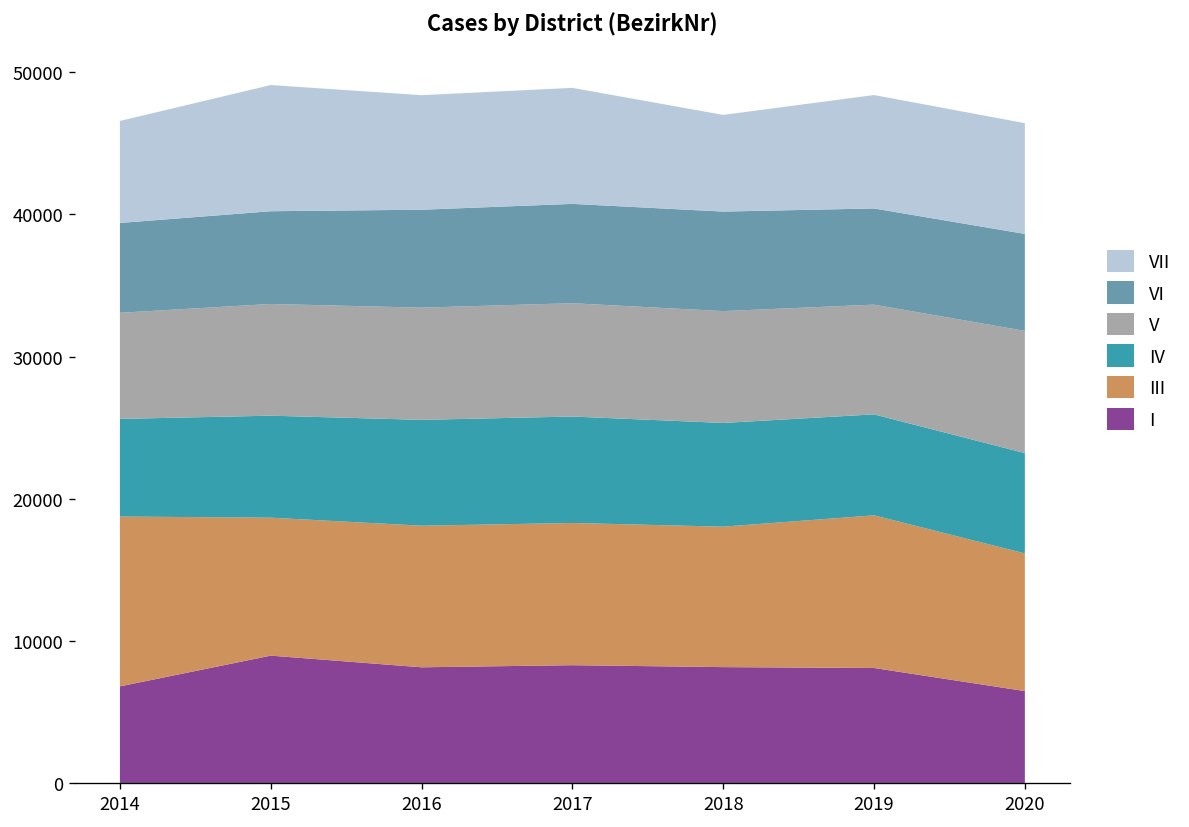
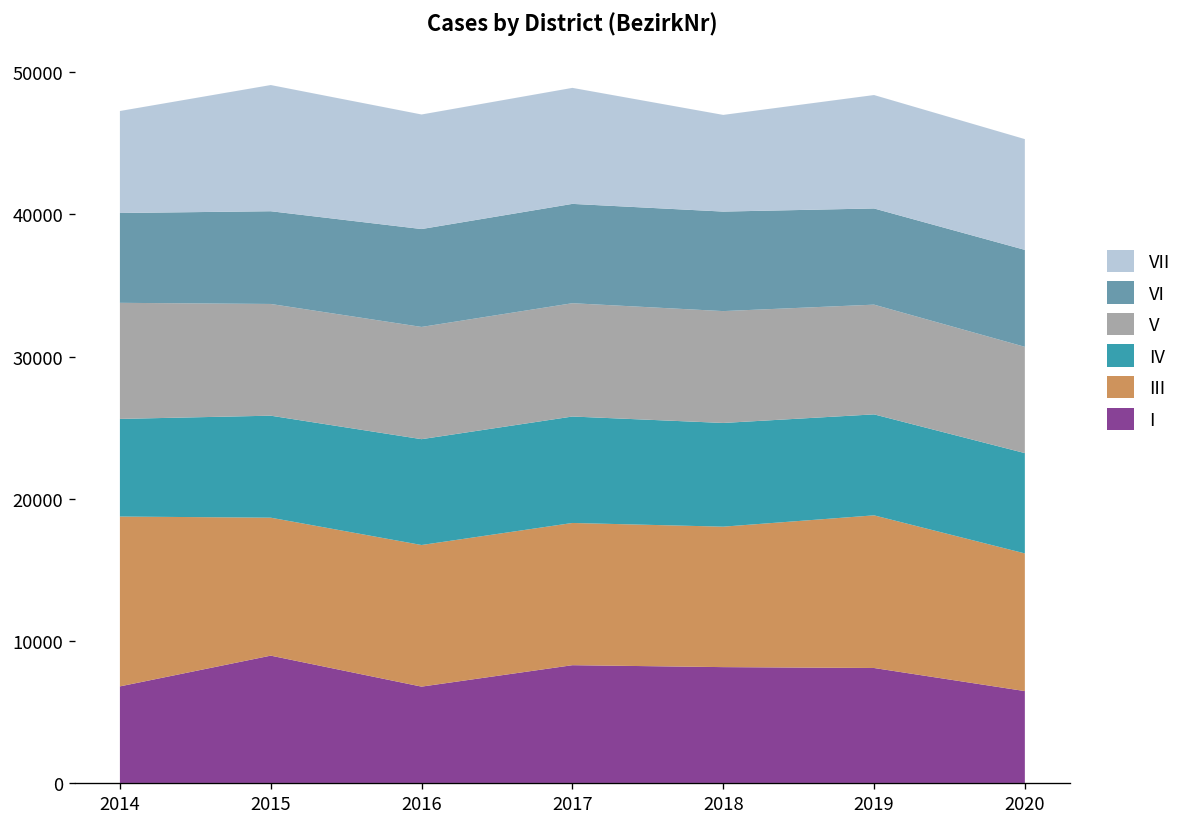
  {
    "I": {
      "2014": 6800,
      "2015": 9000,
-     "2016": 8100,
+     "2016": 6800,
      "2017": 8300,
      "2018": 8100,
      "2019": 8100,
      "2020": 6500
    },
    "III": {
      "2014": 12000,
      "2015": 9700,
      "2016": 10000,
      "2017": 10000,
      "2018": 9900,
      "2019": 10700,
      "2020": 9700
    },
    "V": {
-     "2014": 7500,
+     "2014": 8200,
      "2015": 7900,
      "2016": 7900,
      "2017": 8000,
      "2018": 7900,
      "2019": 7700,
-     "2020": 8600
+     "2020": 7500
    },
    "VII": {
      "2014": 7200,
      "2015": 8900,
      "2016": 8100,
      "2017": 8200,
      "2018": 6800,
      "2019": 8000,
      "2020": 7800
    }
  }
